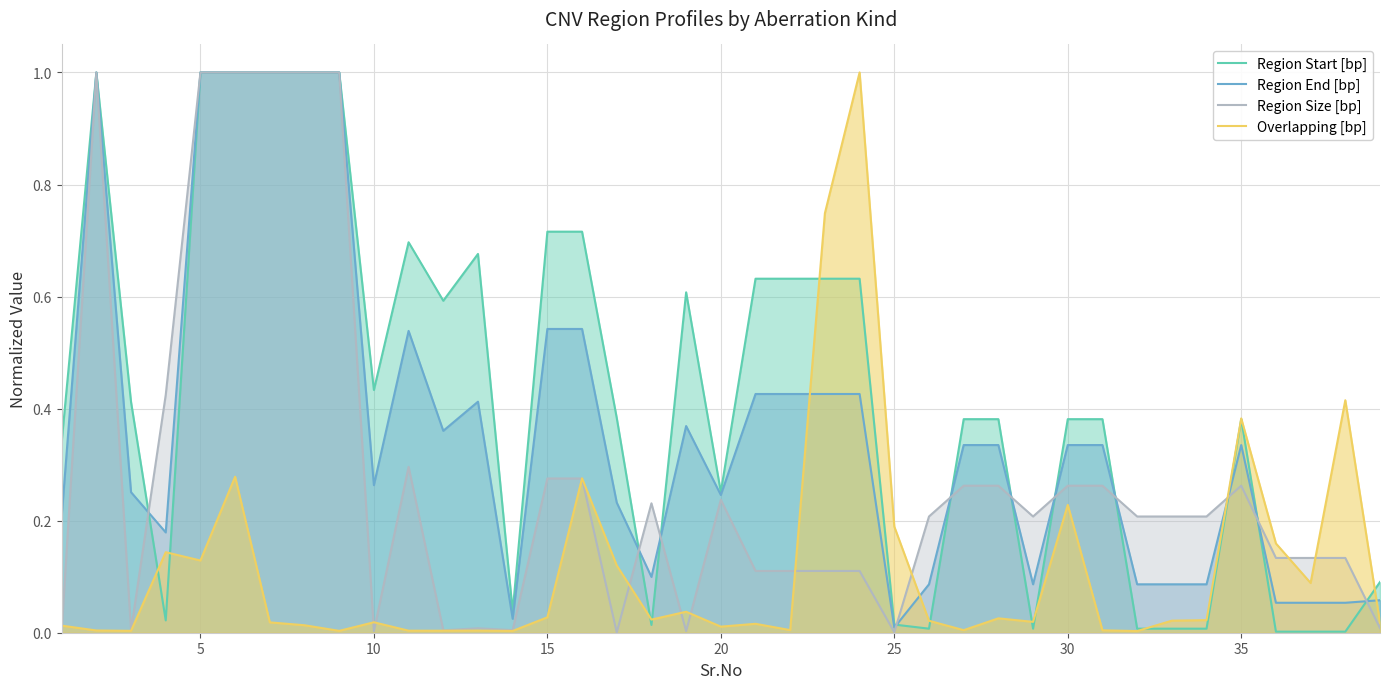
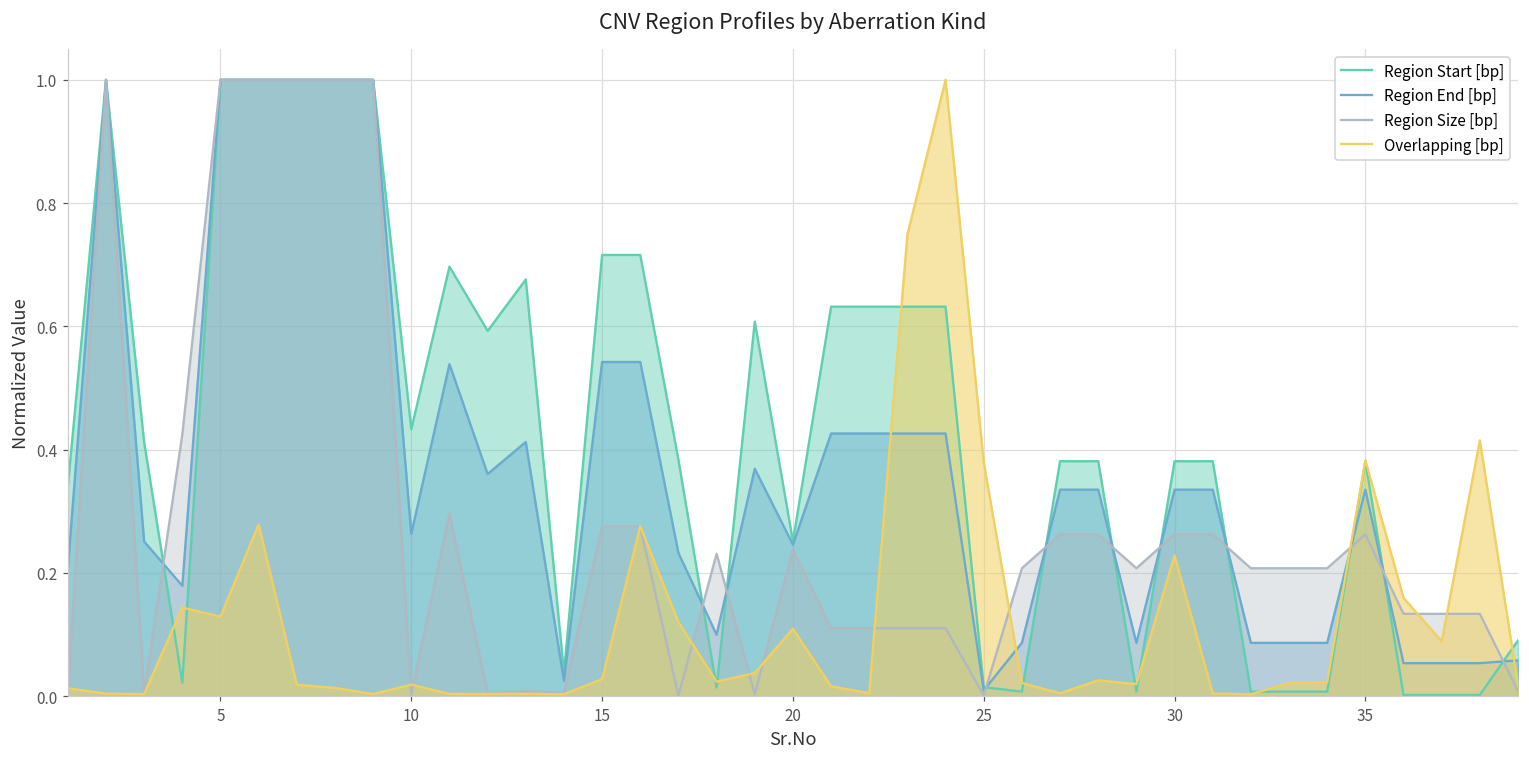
  {
    "Region Size [bp]": {
      "10": 0.00,
      "15": 0.28,
      "20": 0.24,
      "25": 0.00,
      "30": 0.26,
      "35": 0.26
    },
    "Overlapping [bp]": {
      "5": 0.13,
      "10": 0.02,
      "15": 0.03,
-     "20": 0.01,
-     "25": 0.19,
+     "20": 0.11,
+     "25": 0.38,
      "30": 0.23
    }
  }
